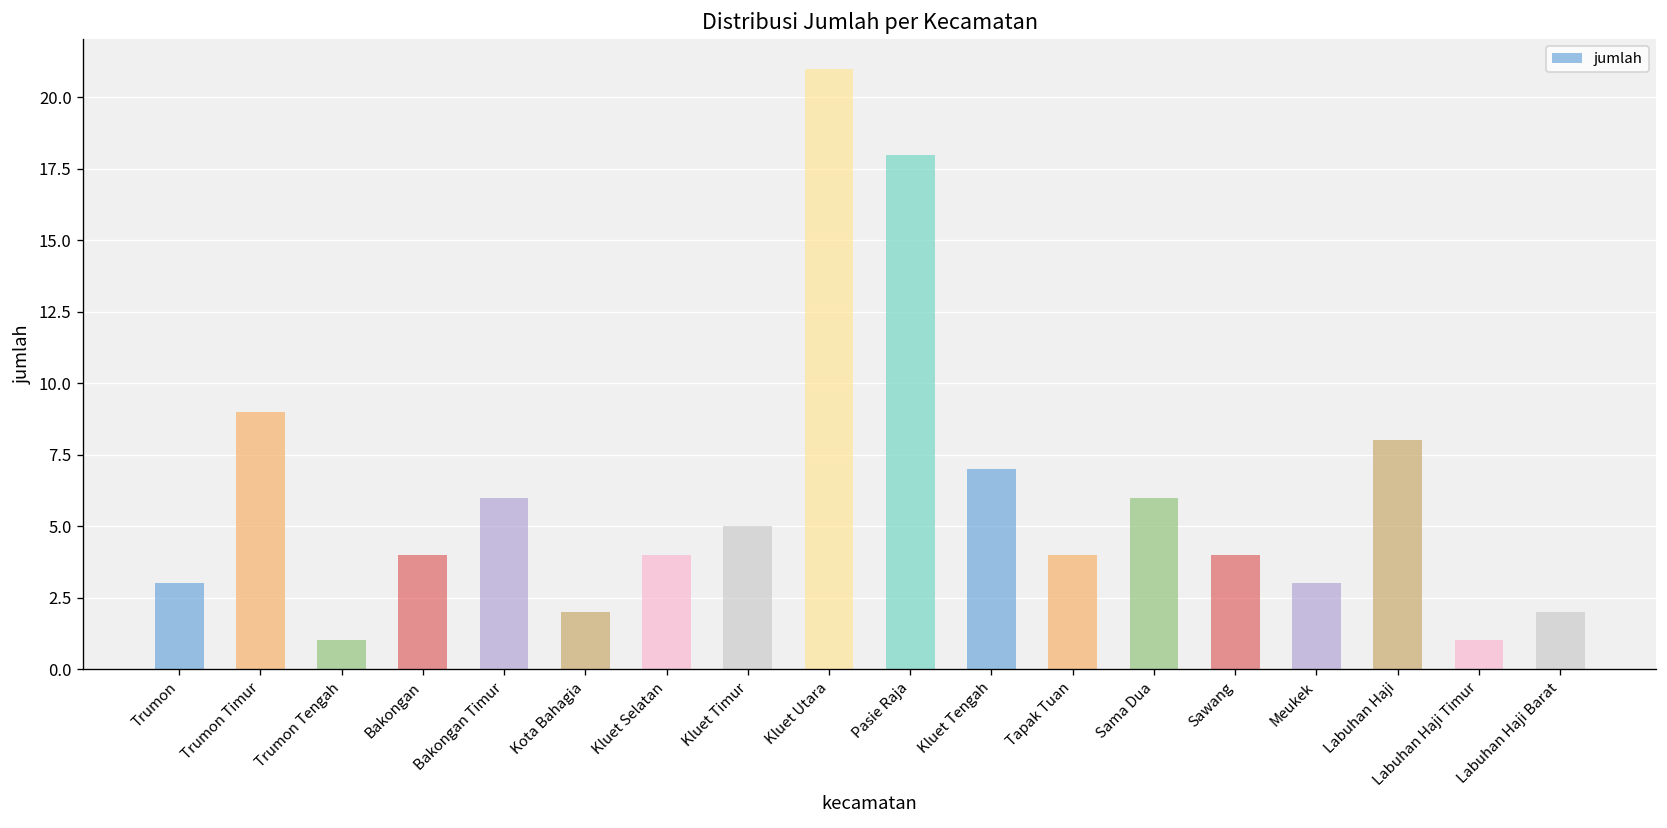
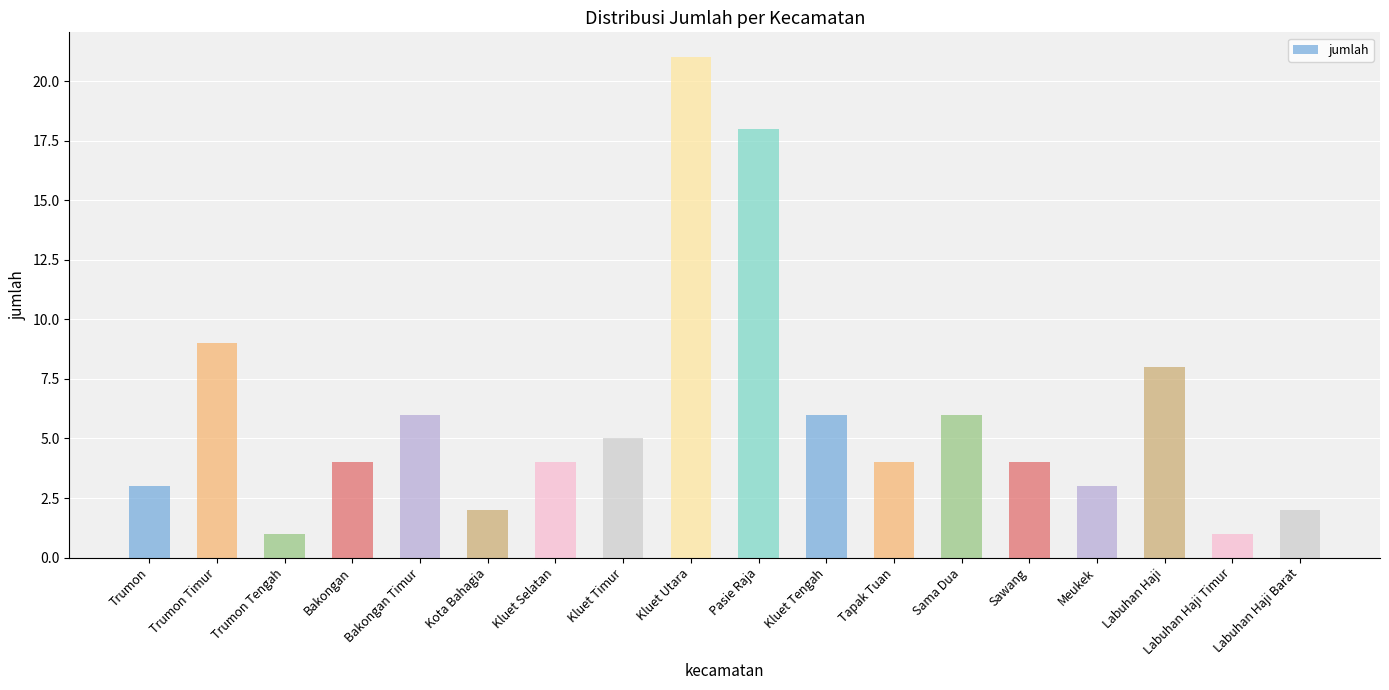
  {
    "Trumon": 3,
    "Trumon Timur": 9,
    "Trumon Tengah": 1,
    "Bakongan": 4,
    "Bakongan Timur": 6,
    "Kota Bahagia": 2,
    "Kluet Selatan": 4,
    "Kluet Timur": 5,
    "Kluet Utara": 21,
    "Pasie Raja": 18,
-   "Kluet Tengah": 7,
+   "Kluet Tengah": 6,
    "Tapak Tuan": 4,
    "Sama Dua": 6,
    "Sawang": 4,
    "Meukek": 3,
    "Labuhan Haji": 8,
    "Labuhan Haji Timur": 1,
    "Labuhan Haji Barat": 2
  }
